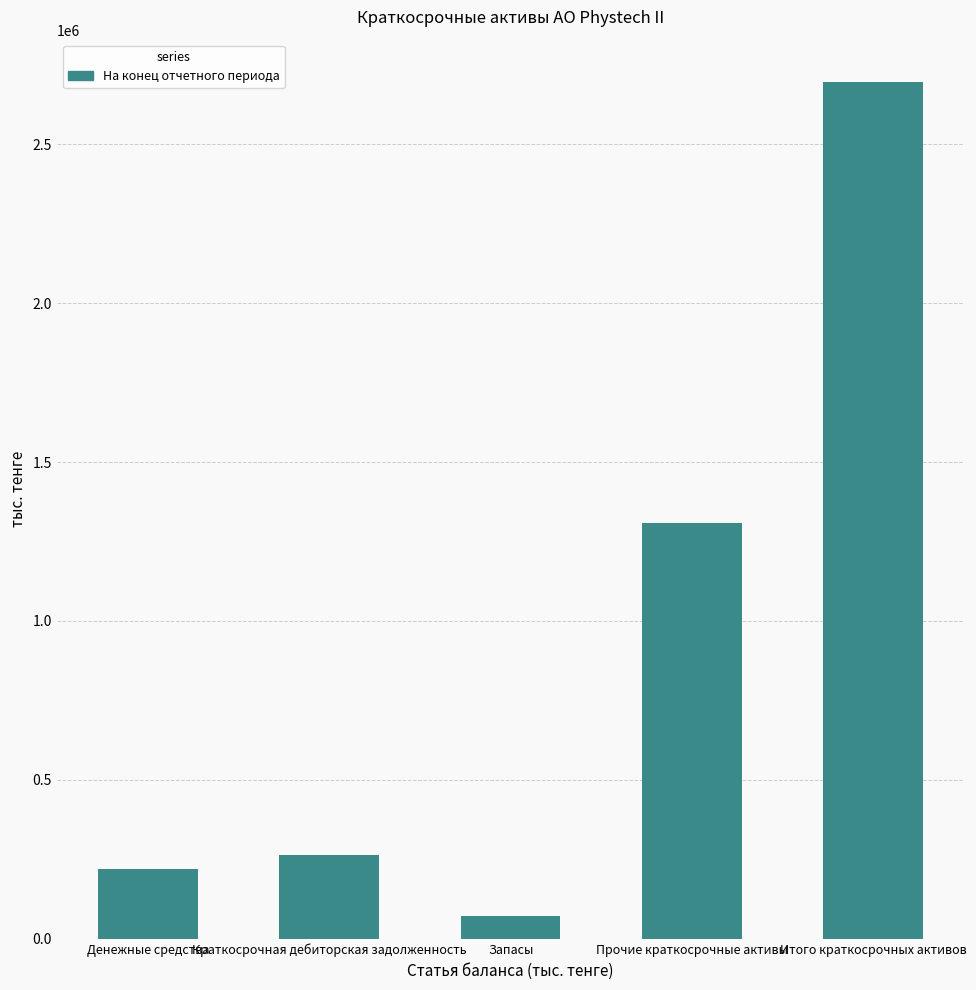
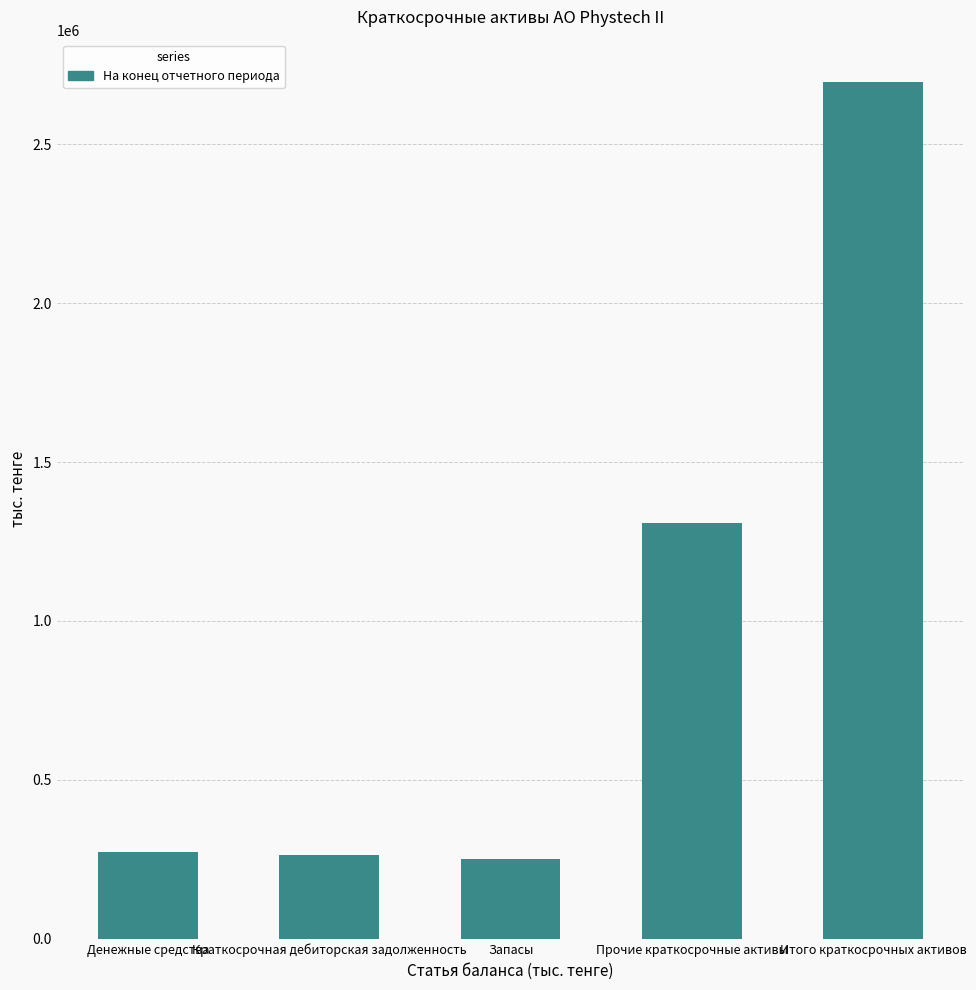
  {
-   "Денежные средства": 220000,
+   "Денежные средства": 270000,
    "Краткосрочная дебиторская задолженность": 260000,
-   "Запасы": 70000,
+   "Запасы": 250000,
    "Прочие краткосрочные активы": 1310000,
    "Итого краткосрочных активов": 2690000
  }
